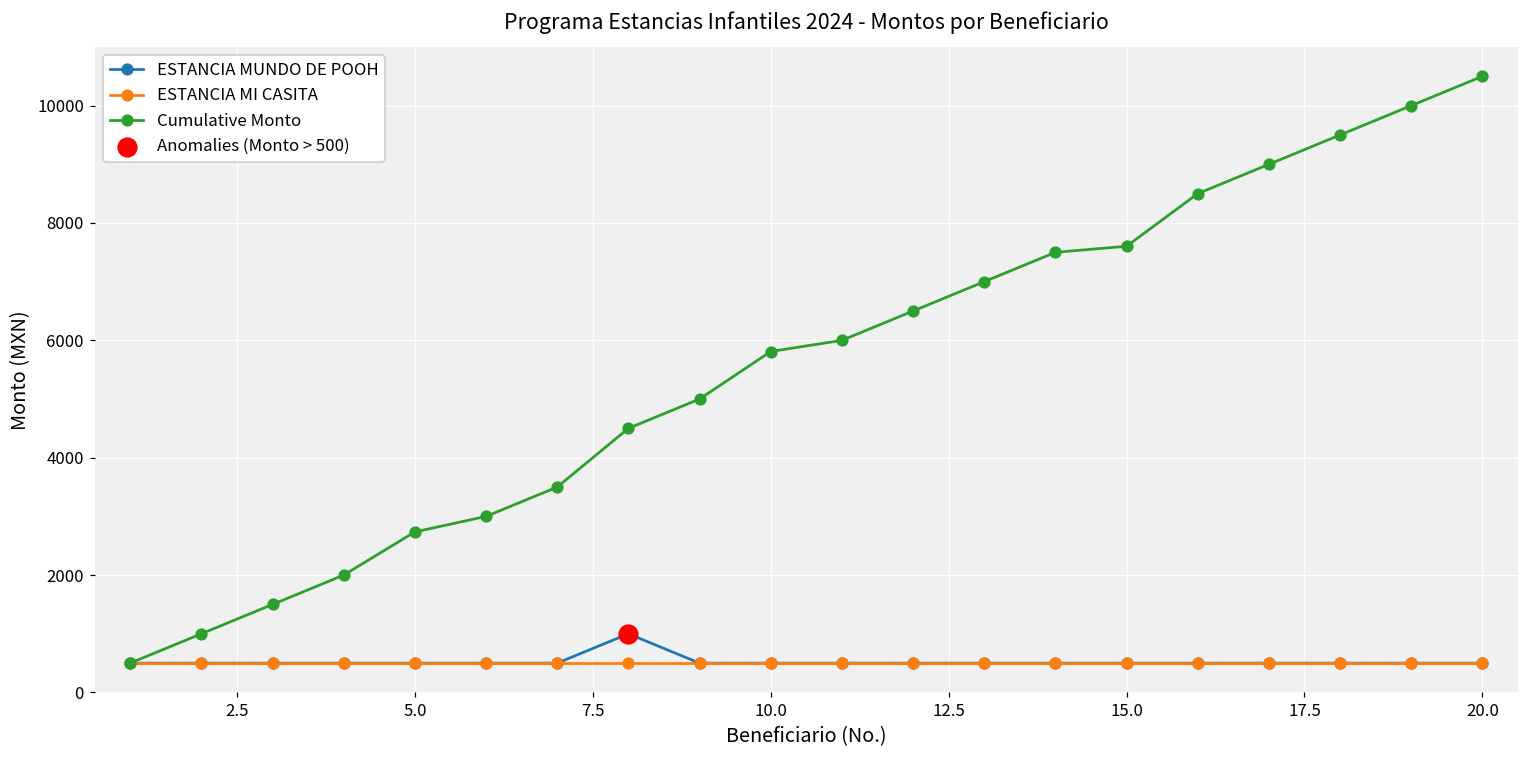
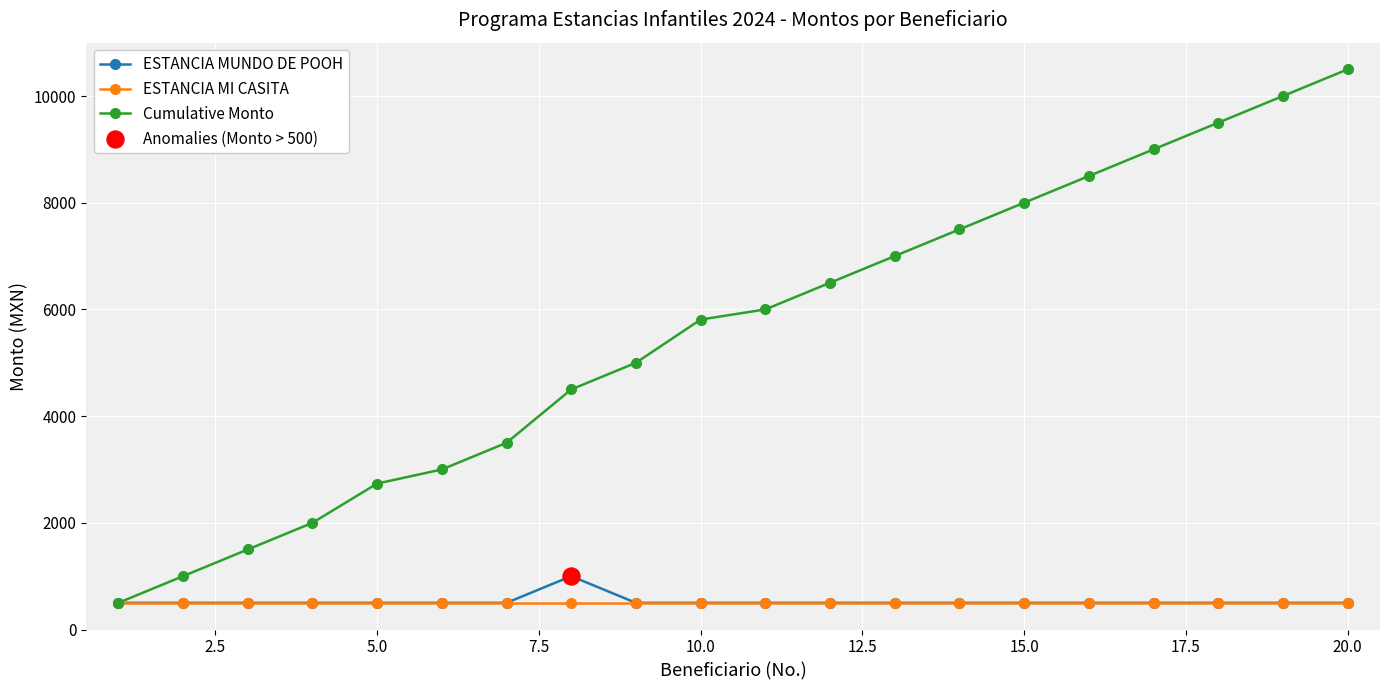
  {
    "Cumulative Monto": {
      "5.0": 2700,
      "10.0": 5800,
-     "15.0": 7600,
+     "15.0": 8000,
      "20.0": 10500
    }
  }
